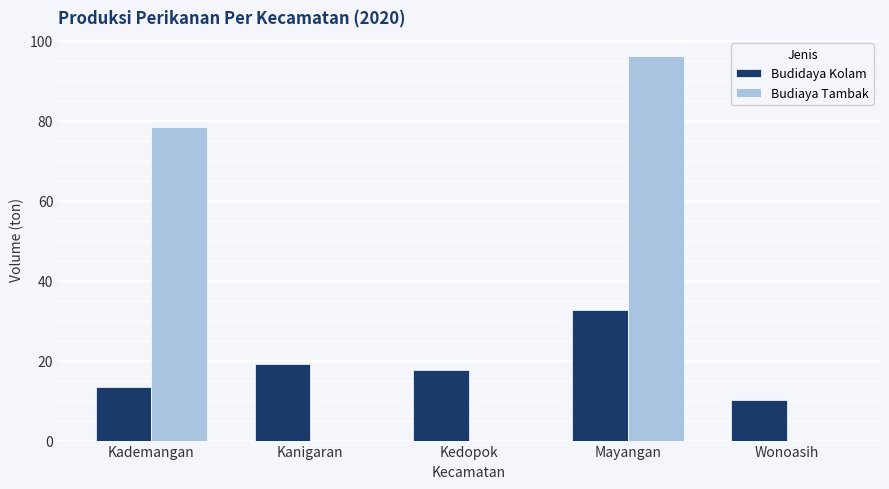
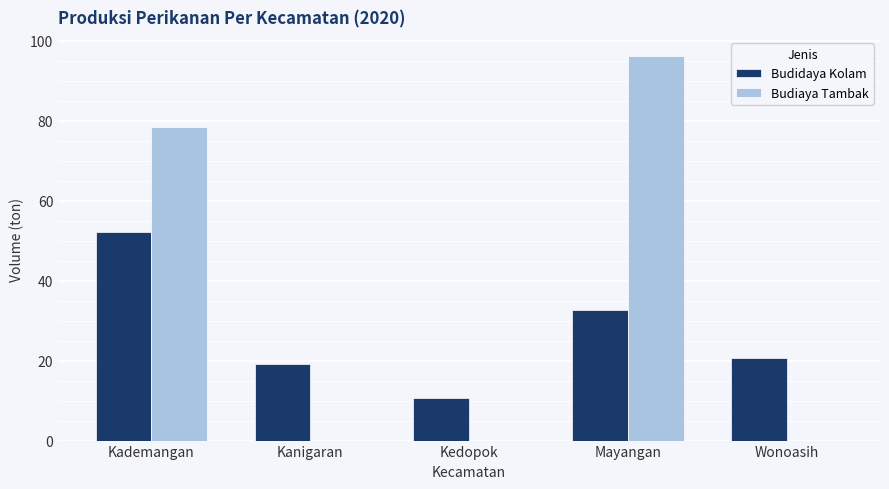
  {
    "Budidaya Kolam": {
-     "Kademangan": 13,
+     "Kademangan": 52,
      "Kanigaran": 19,
-     "Kedopok": 18,
+     "Kedopok": 11,
      "Mayangan": 33,
-     "Wonoasih": 10
+     "Wonoasih": 21
    },
    "Budiaya Tambak": {
      "Kademangan": 79,
      "Kanigaran": 0,
      "Kedopok": 0,
      "Mayangan": 96,
      "Wonoasih": 0
    }
  }
